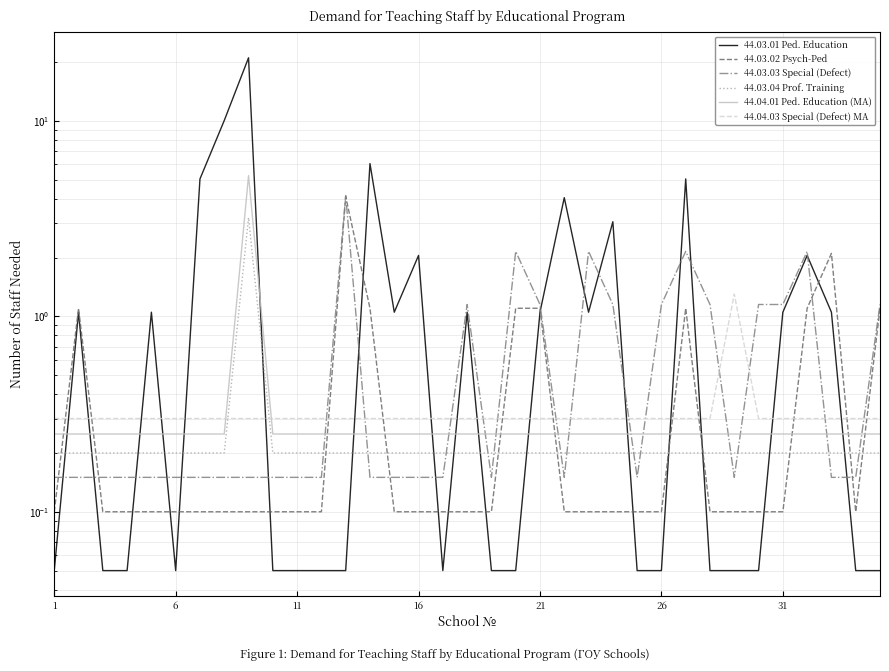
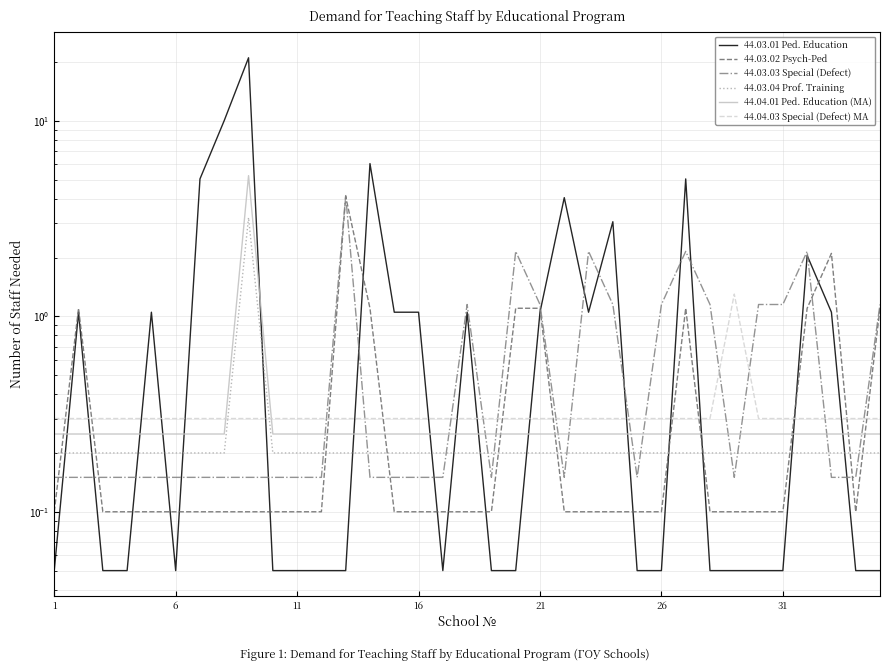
  {
    "44.03.01 Ped. Education": {
      "1": 0.050,
      "6": 0.050,
      "11": 0.050,
-     "16": 2.1,
+     "16": 1.1,
      "21": 1.1,
      "26": 0.050,
-     "31": 1.1
+     "31": 0.050
    }
  }
